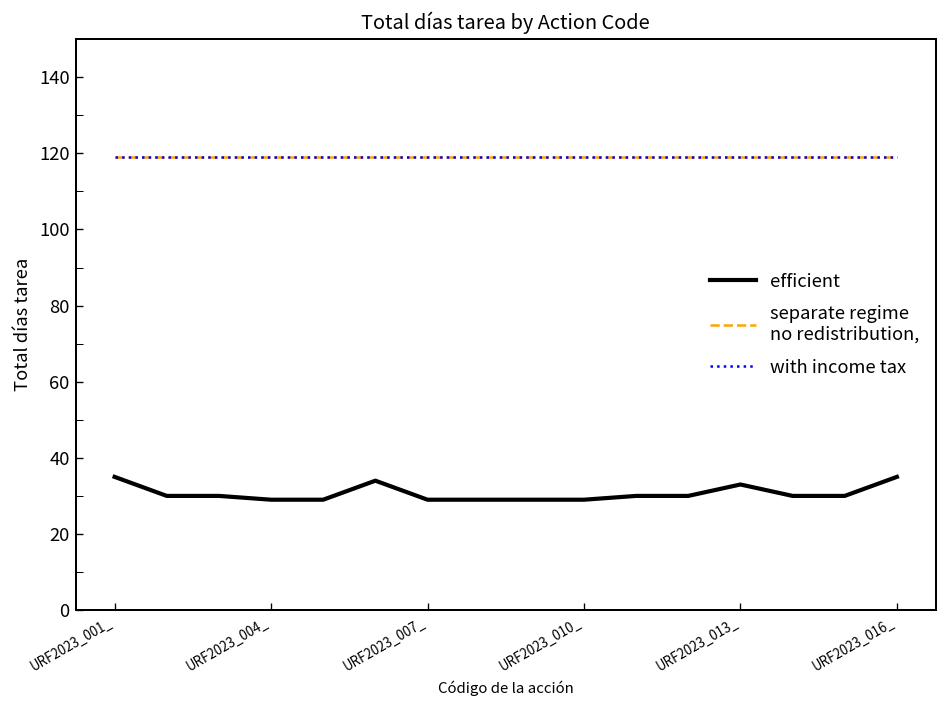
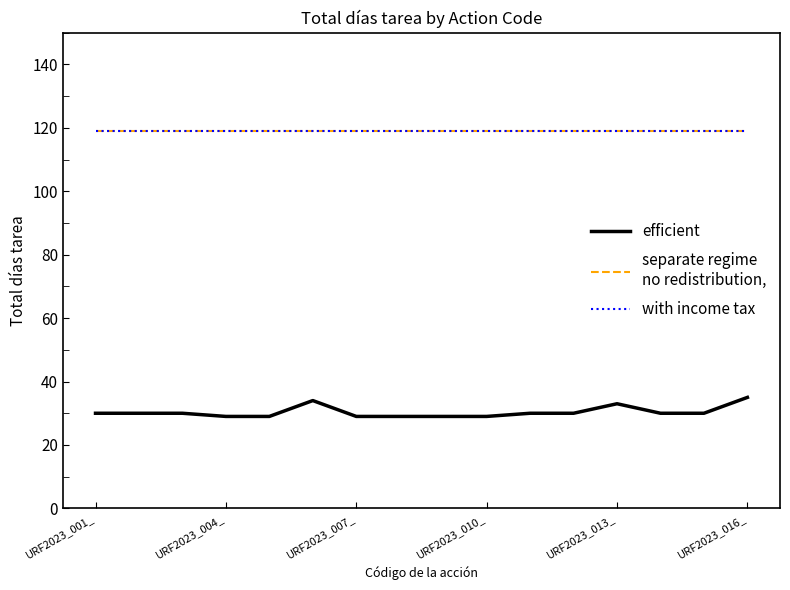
  {
    "efficient": {
-     "URF2023_001_": 35,
+     "URF2023_001_": 30,
      "URF2023_004_": 29,
      "URF2023_007_": 29,
      "URF2023_010_": 29,
      "URF2023_013_": 33,
      "URF2023_016_": 35
    },
    "with income tax": {
      "URF2023_001_": 119,
      "URF2023_004_": 119,
      "URF2023_007_": 119,
      "URF2023_010_": 119,
      "URF2023_013_": 119,
      "URF2023_016_": 119
    }
  }
